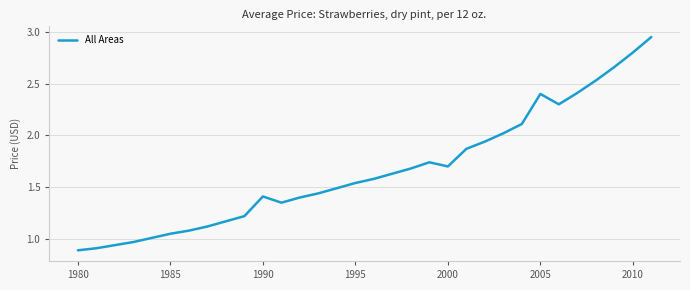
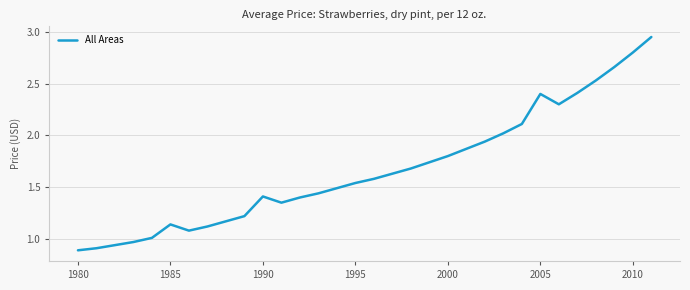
  {
    "1980": 0.89,
-   "1985": 1.05,
+   "1985": 1.14,
    "1990": 1.41,
    "1995": 1.54,
-   "2000": 1.7,
+   "2000": 1.8,
    "2005": 2.40,
    "2010": 2.80
  }
